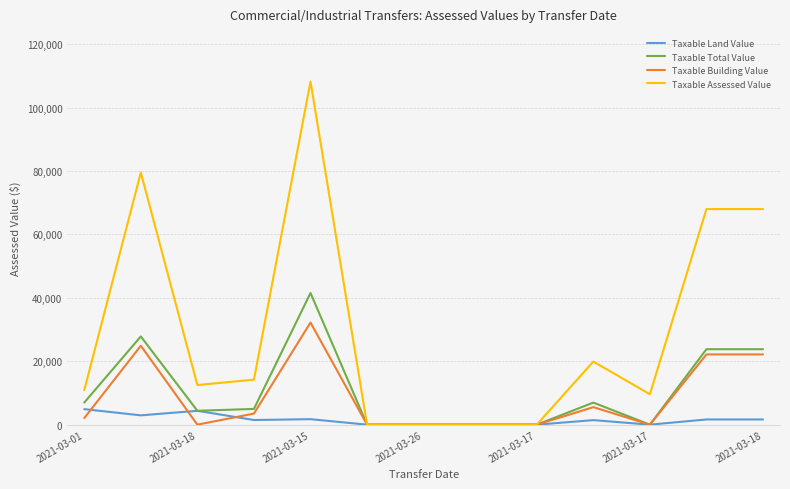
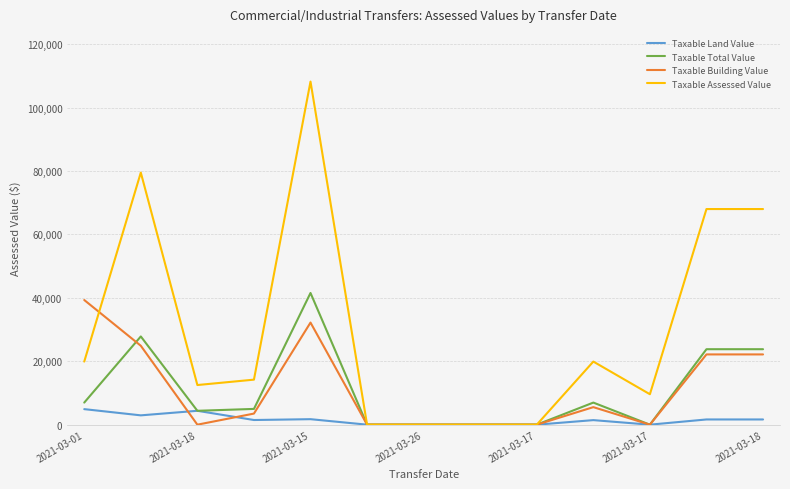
  {
    "Taxable Land Value": {
      "2021-03-01": "5,000",
      "2021-03-15": "2,000"
    },
    "Taxable Total Value": {
      "2021-03-01": "7,000",
      "2021-03-15": "42,000"
    },
    "Taxable Building Value": {
-     "2021-03-01": "2,000",
+     "2021-03-01": "39,000",
      "2021-03-15": "32,000"
    },
    "Taxable Assessed Value": {
-     "2021-03-01": "11,000",
+     "2021-03-01": "20,000",
      "2021-03-15": "108,000"
    }
  }
